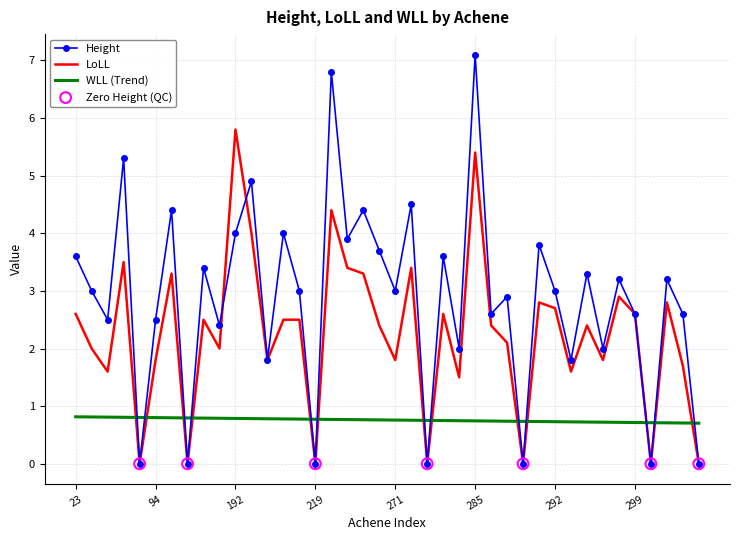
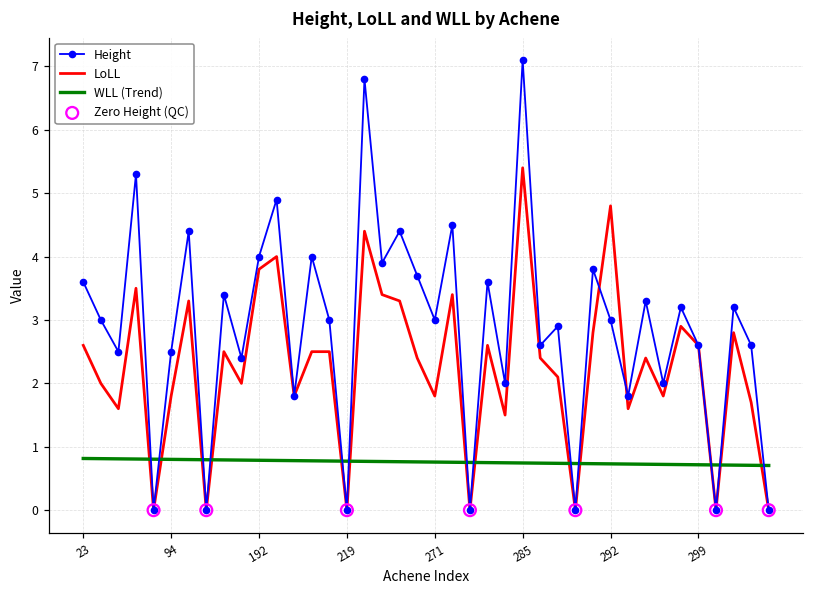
  {
    "Height": {
      "94": 2.5,
      "192": 4.0,
      "271": 3.0,
      "285": 7.1,
      "292": 3.0
    },
    "LoLL": {
      "94": 1.8,
-     "192": 5.8,
+     "192": 3.8,
      "271": 1.8,
      "285": 5.4,
-     "292": 2.7
+     "292": 4.8
    },
    "WLL (Trend)": {
      "94": 0.8,
      "192": 0.8,
      "219": 0.8,
      "271": 0.8,
      "285": 0.7,
      "292": 0.7,
      "299": 0.7
    }
  }
